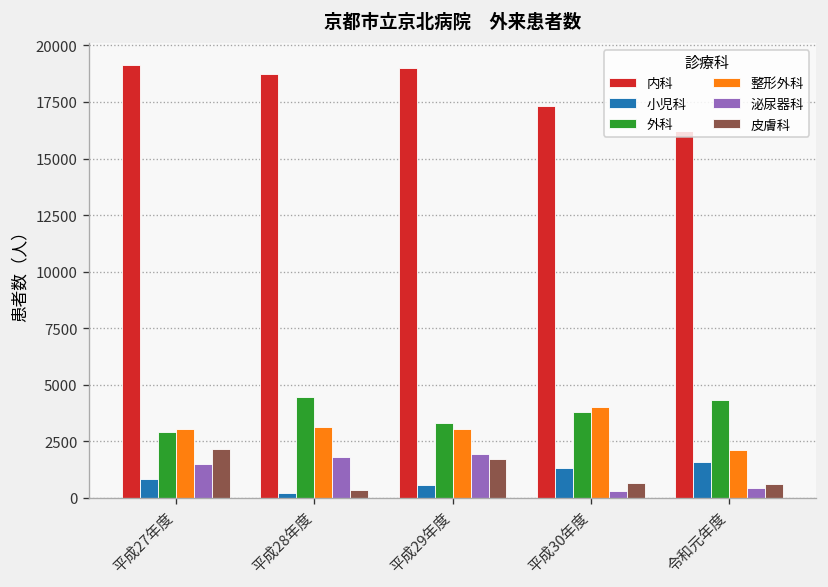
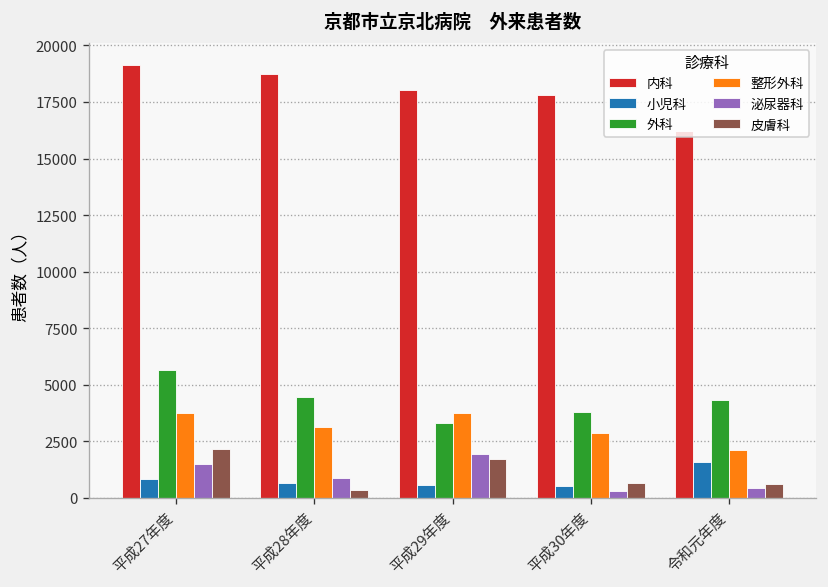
  {
    "内科": {
      "平成27年度": 19100,
      "平成28年度": 18700,
-     "平成29年度": 19000,
-     "平成30年度": 17300
+     "平成29年度": 18000,
+     "平成30年度": 17800
    },
    "小児科": {
      "平成27年度": 800,
-     "平成28年度": 200,
+     "平成28年度": 700,
      "平成29年度": 600,
-     "平成30年度": 1300,
+     "平成30年度": 500,
      "令和元年度": 1600
    },
    "外科": {
-     "平成27年度": 2900,
+     "平成27年度": 5700,
      "平成28年度": 4500,
      "平成29年度": 3300,
      "平成30年度": 3800,
      "令和元年度": 4300
    },
    "整形外科": {
-     "平成27年度": 3100,
+     "平成27年度": 3700,
      "平成28年度": 3200,
-     "平成29年度": 3100,
-     "平成30年度": 4000,
+     "平成29年度": 3800,
+     "平成30年度": 2900,
      "令和元年度": 2100
    },
    "泌尿器科": {
      "平成27年度": 1500,
-     "平成28年度": 1800,
+     "平成28年度": 900,
      "平成29年度": 2000,
      "平成30年度": 300,
      "令和元年度": 400
    },
    "皮膚科": {
      "平成27年度": 2200,
      "平成28年度": 400,
      "平成29年度": 1700,
      "平成30年度": 700,
      "令和元年度": 600
    }
  }
